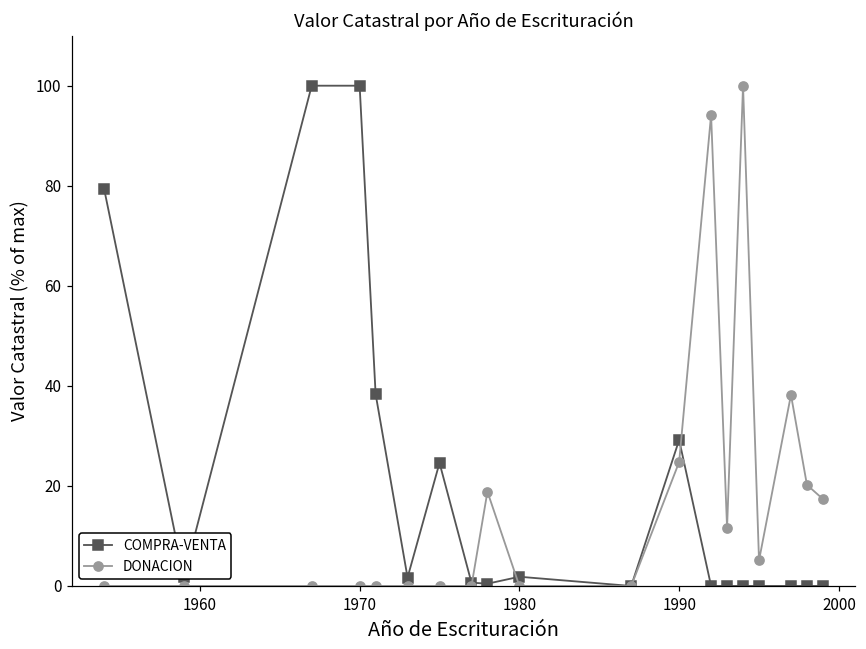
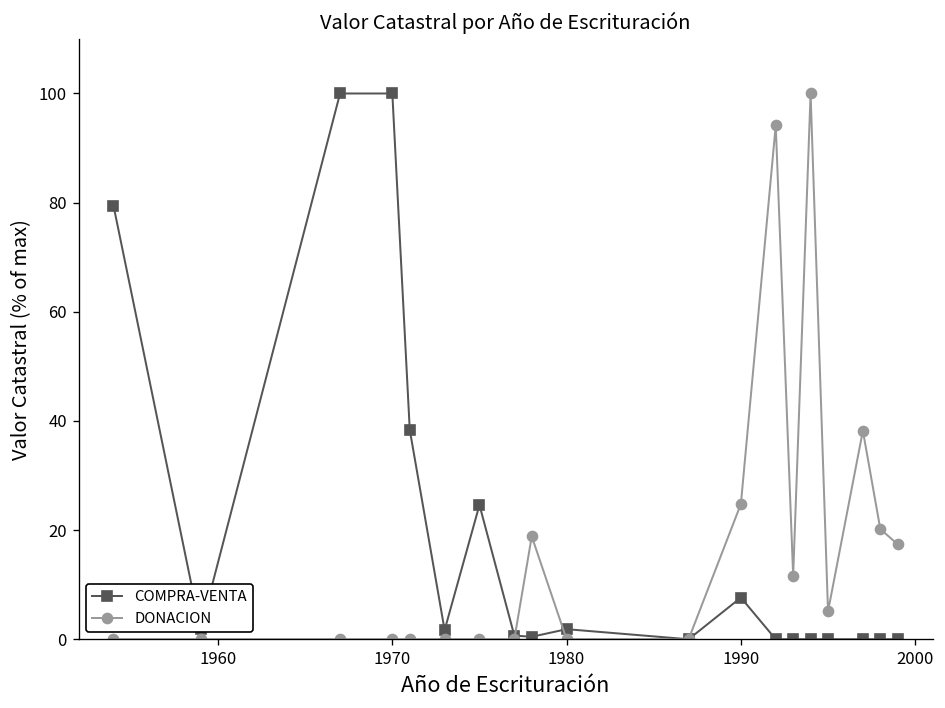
  {
    "COMPRA-VENTA": {
      "1970": 100,
      "1980": 2,
-     "1990": 29
+     "1990": 8
    },
    "DONACION": {
      "1970": 0,
      "1980": 0,
      "1990": 25
    }
  }
